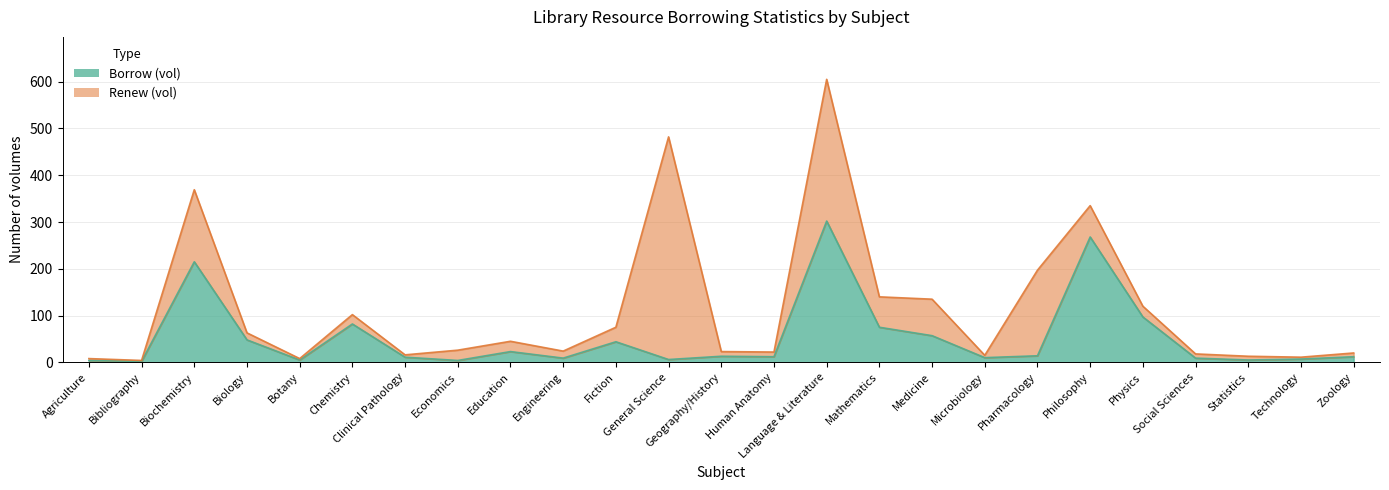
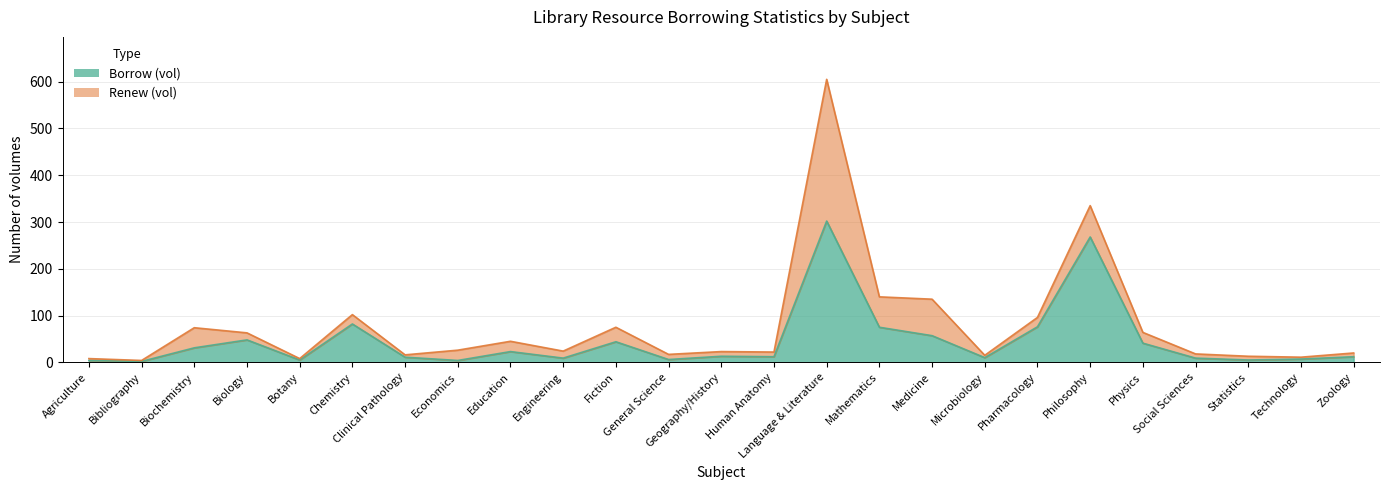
  {
    "Borrow (vol)": {
-     "Biochemistry": 220,
+     "Biochemistry": 30,
      "Biology": 50,
      "Chemistry": 80,
      "Economics": 0,
      "Education": 20,
      "Engineering": 10,
      "Fiction": 40,
      "General Science": 10,
      "Geography/History": 10,
      "Human Anatomy": 10,
      "Language & Literature": 300,
      "Mathematics": 80,
      "Medicine": 60,
-     "Pharmacology": 10,
+     "Pharmacology": 80,
      "Philosophy": 270,
-     "Physics": 100,
+     "Physics": 40,
      "Social Sciences": 10,
      "Statistics": 10,
      "Zoology": 10
    },
    "Renew (vol)": {
-     "Biochemistry": 150,
+     "Biochemistry": 40,
      "Biology": 20,
      "Chemistry": 20,
      "Economics": 20,
      "Education": 20,
      "Engineering": 20,
      "Fiction": 30,
-     "General Science": 480,
+     "General Science": 10,
      "Geography/History": 10,
      "Human Anatomy": 10,
      "Language & Literature": 300,
      "Mathematics": 70,
      "Medicine": 80,
-     "Pharmacology": 180,
+     "Pharmacology": 20,
      "Philosophy": 70,
      "Physics": 20,
      "Social Sciences": 10,
      "Statistics": 10,
      "Zoology": 10
    }
  }
